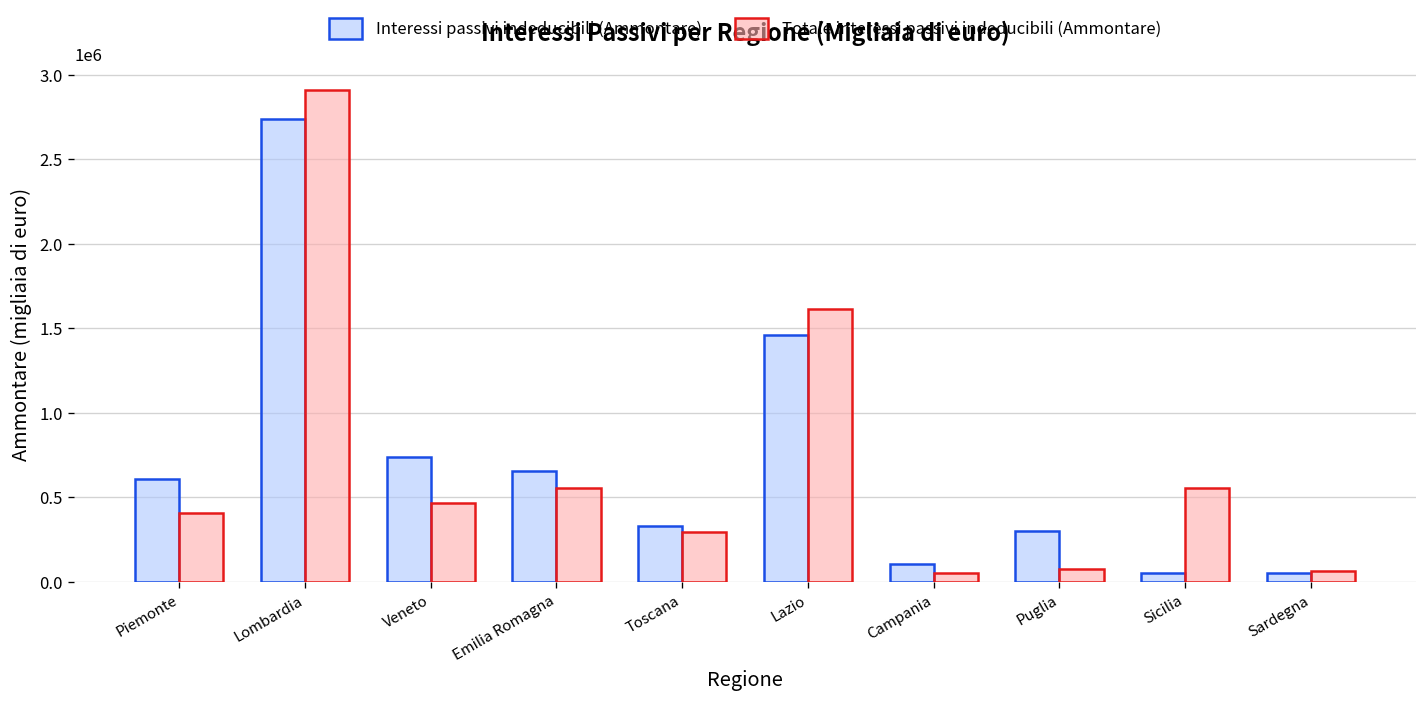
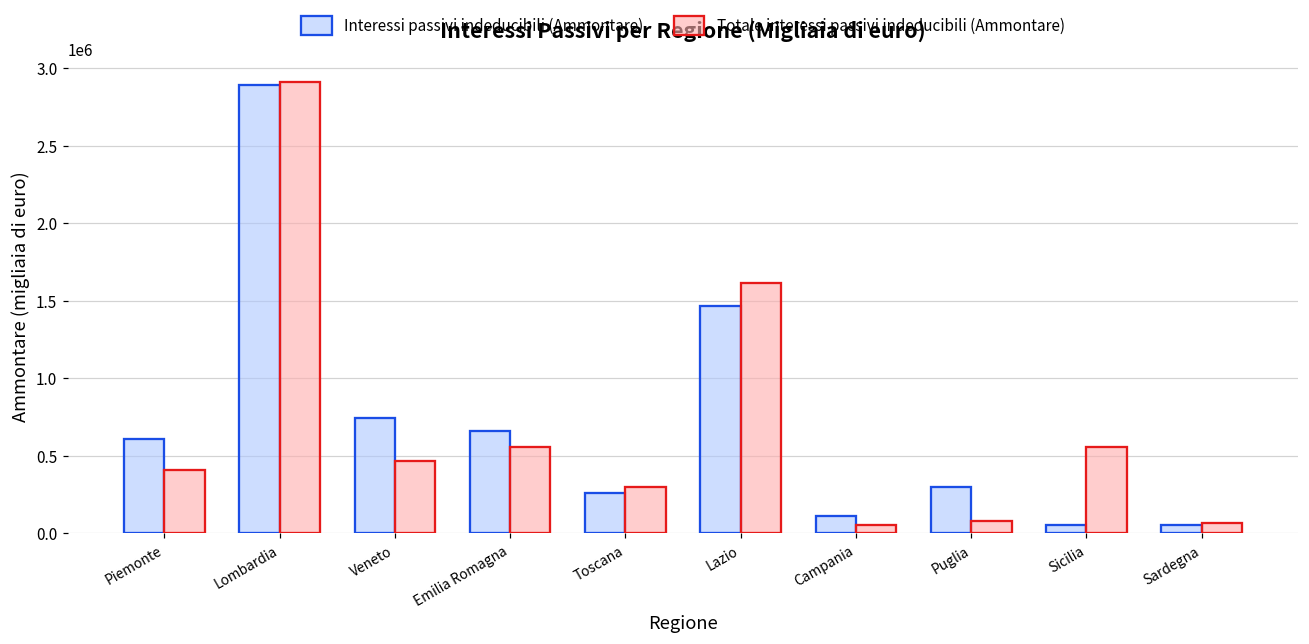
  {
    "Interessi passivi indeducibili (Ammontare)": {
      "Piemonte": 610000,
-     "Lombardia": 2740000,
+     "Lombardia": 2890000,
      "Veneto": 740000,
      "Emilia Romagna": 660000,
-     "Toscana": 330000,
+     "Toscana": 260000,
      "Lazio": 1460000,
      "Campania": 110000,
      "Puglia": 300000,
      "Sicilia": 50000,
      "Sardegna": 50000
    },
    "Totale interessi passivi indeducibili (Ammontare)": {
      "Piemonte": 410000,
      "Lombardia": 2910000,
      "Veneto": 470000,
      "Emilia Romagna": 560000,
      "Toscana": 300000,
      "Lazio": 1610000,
      "Campania": 50000,
      "Puglia": 80000,
      "Sicilia": 560000,
      "Sardegna": 70000
    }
  }
